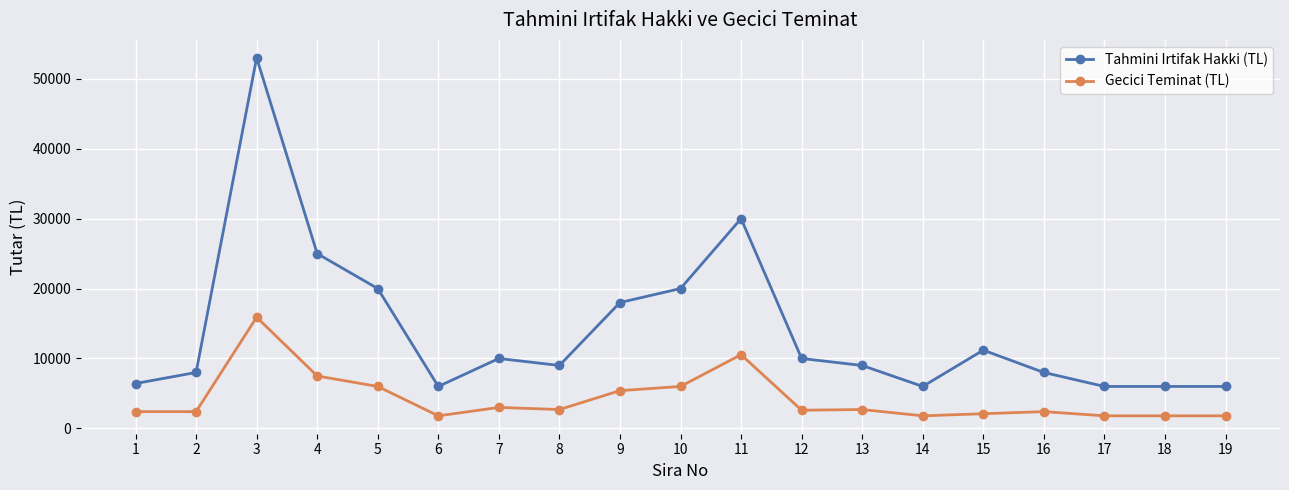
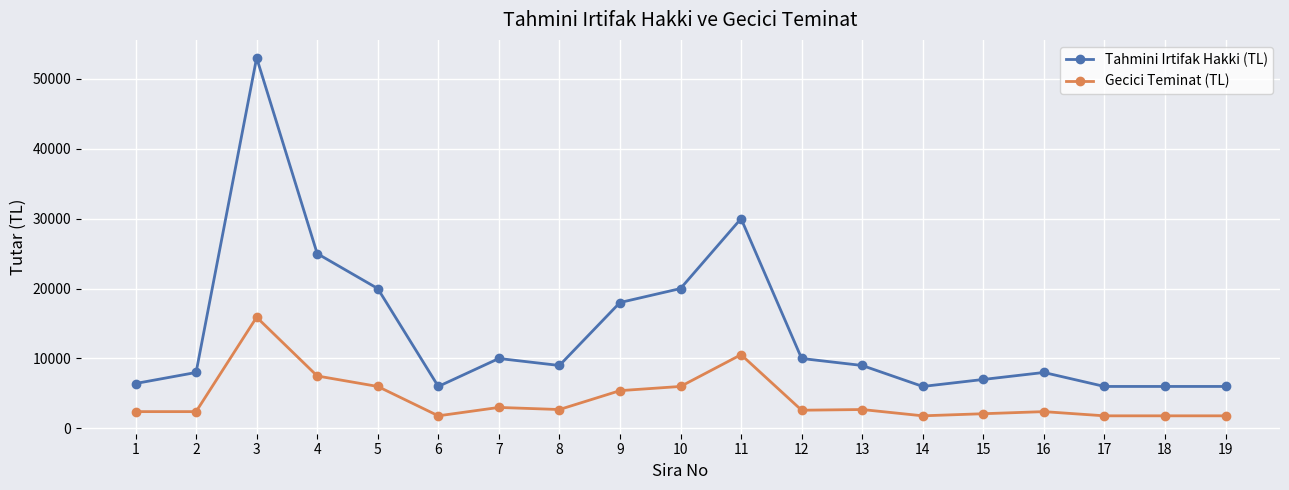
  {
    "Tahmini Irtifak Hakki (TL)": {
      "1": 6000,
      "2": 8000,
      "3": 53000,
      "4": 25000,
      "5": 20000,
      "6": 6000,
      "7": 10000,
      "8": 9000,
      "9": 18000,
      "10": 20000,
      "11": 30000,
      "12": 10000,
      "13": 9000,
      "14": 6000,
-     "15": 11000,
+     "15": 7000,
      "16": 8000,
      "17": 6000,
      "18": 6000,
      "19": 6000
    },
    "Gecici Teminat (TL)": {
      "1": 2000,
      "2": 2000,
      "3": 16000,
      "4": 8000,
      "5": 6000,
      "6": 2000,
      "7": 3000,
      "8": 3000,
      "9": 5000,
      "10": 6000,
      "11": 11000,
      "12": 3000,
      "13": 3000,
      "14": 2000,
      "15": 2000,
      "16": 2000,
      "17": 2000,
      "18": 2000,
      "19": 2000
    }
  }
